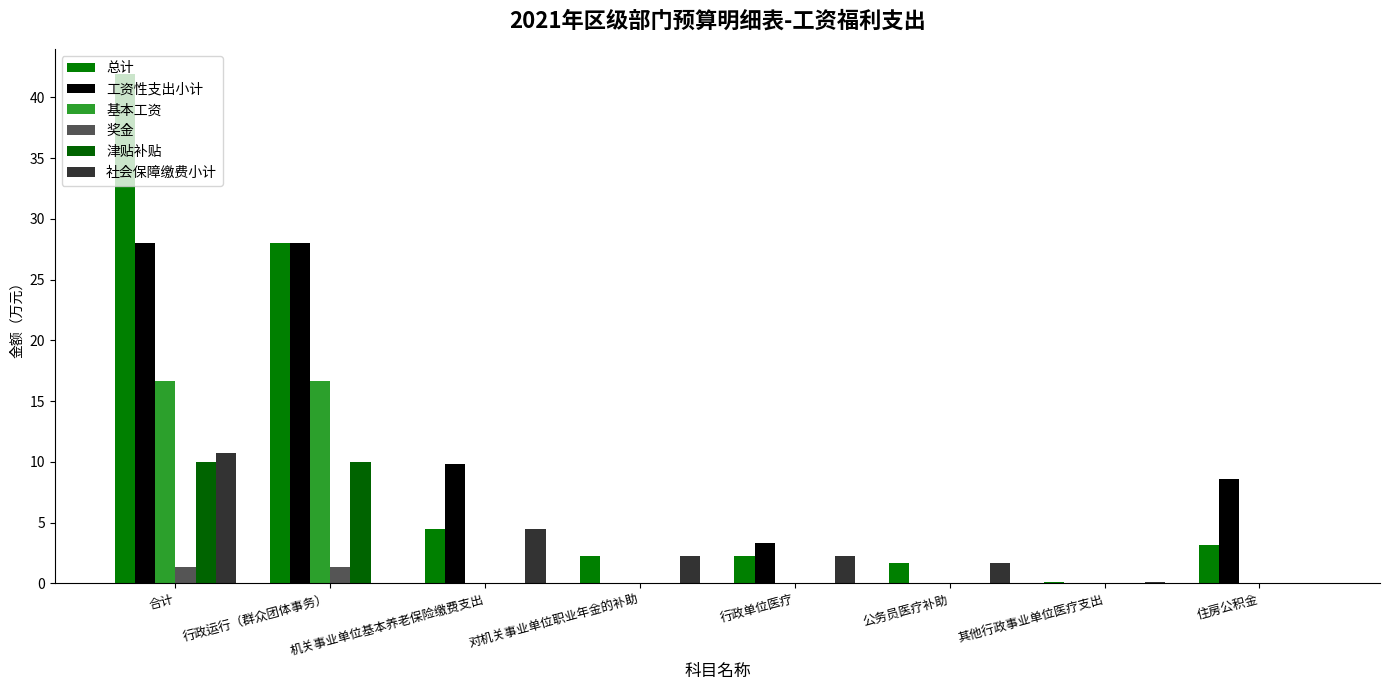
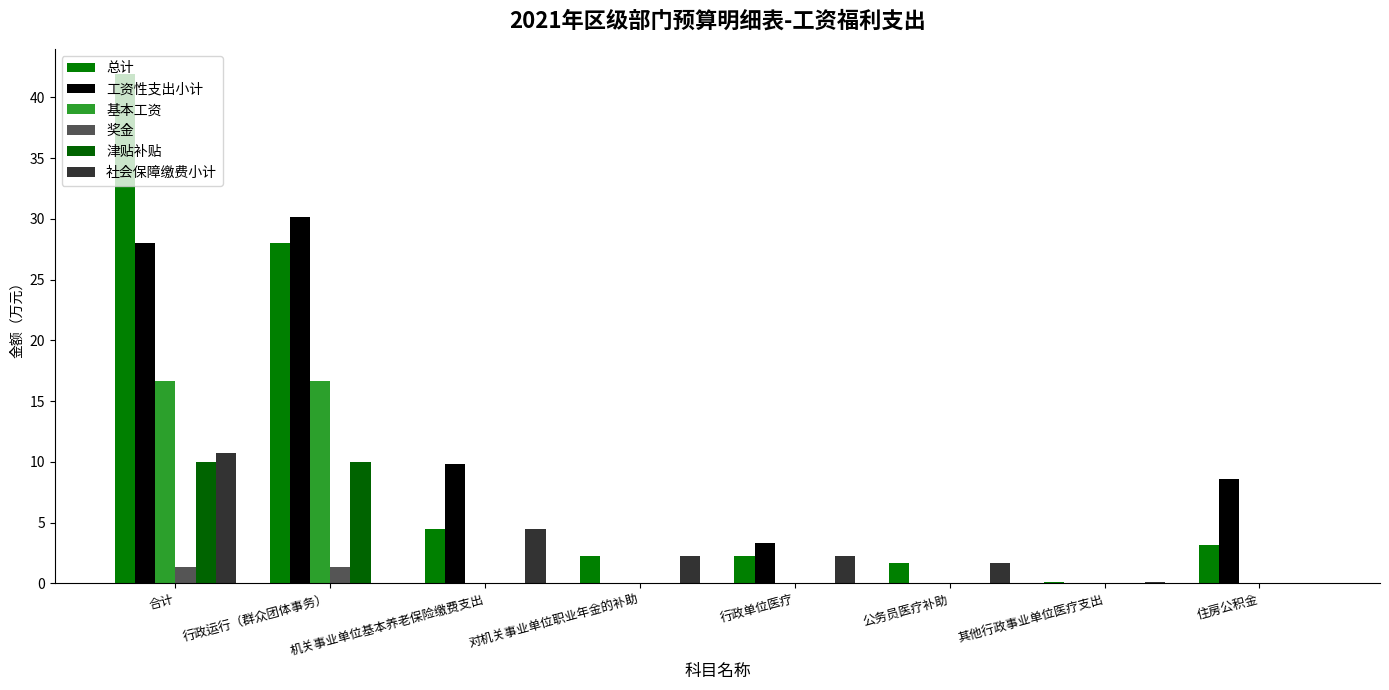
  {
    "工资性支出小计": {
      "合计": 28.0,
-     "行政运行（群众团体事务）": 28.0,
+     "行政运行（群众团体事务）": 30.2,
      "机关事业单位基本养老保险缴费支出": 9.8,
      "对机关事业单位职业年金的补助": 0.0,
      "行政单位医疗": 3.3,
      "公务员医疗补助": 0.0,
      "其他行政事业单位医疗支出": 0.0,
      "住房公积金": 8.6
    },
    "基本工资": {
      "合计": 16.7,
      "行政运行（群众团体事务）": 16.7,
      "机关事业单位基本养老保险缴费支出": 0.0,
      "对机关事业单位职业年金的补助": 0.0,
      "行政单位医疗": 0.0,
      "公务员医疗补助": 0.0,
      "其他行政事业单位医疗支出": 0.0,
      "住房公积金": 0.0
    }
  }
